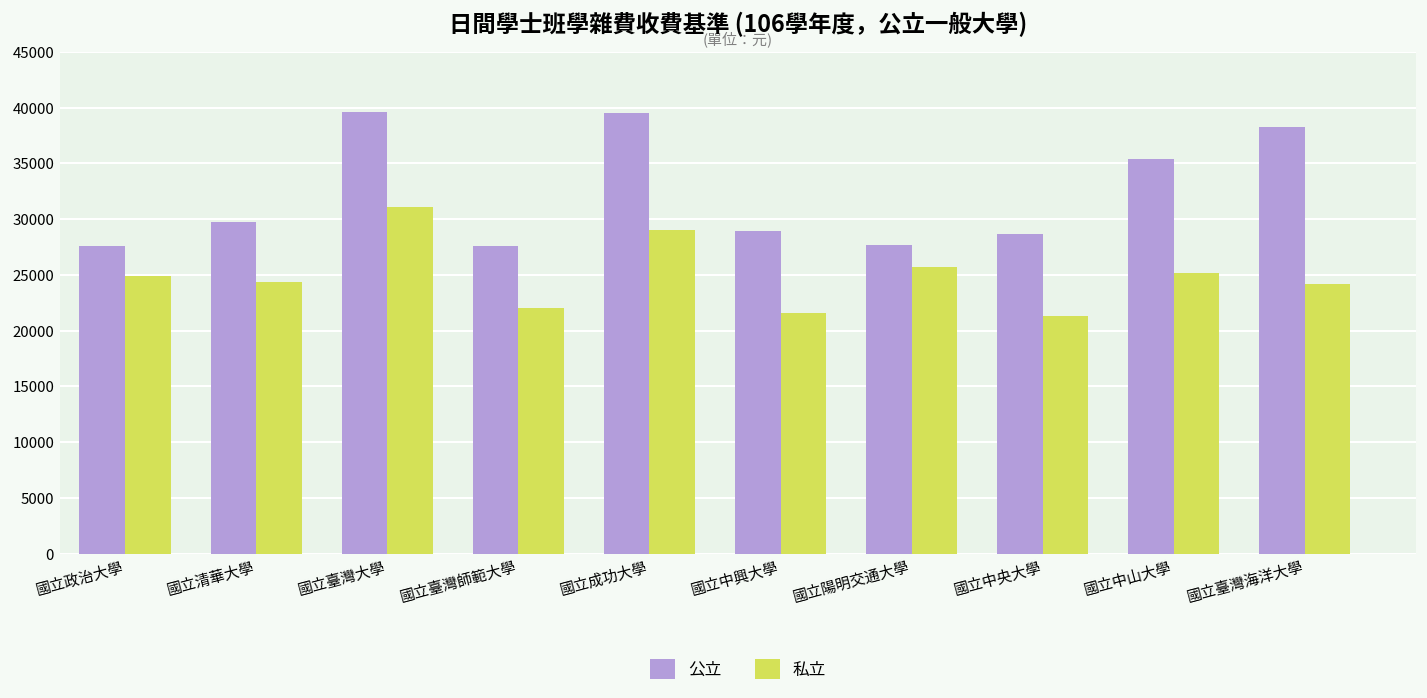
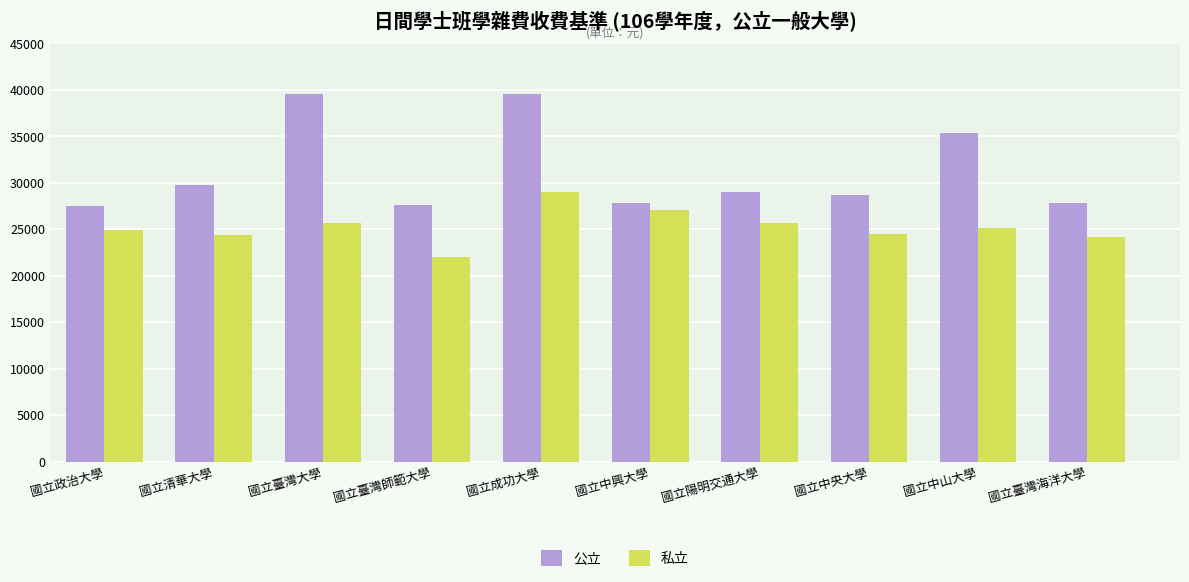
  {
    "公立": {
      "國立政治大學": 28000,
      "國立清華大學": 30000,
      "國立臺灣大學": 40000,
      "國立臺灣師範大學": 28000,
      "國立成功大學": 40000,
-     "國立中興大學": 29000,
-     "國立陽明交通大學": 28000,
+     "國立中興大學": 28000,
+     "國立陽明交通大學": 29000,
      "國立中央大學": 29000,
      "國立中山大學": 35000,
-     "國立臺灣海洋大學": 38000
+     "國立臺灣海洋大學": 28000
    },
    "私立": {
      "國立政治大學": 25000,
      "國立清華大學": 24000,
-     "國立臺灣大學": 31000,
+     "國立臺灣大學": 26000,
      "國立臺灣師範大學": 22000,
      "國立成功大學": 29000,
-     "國立中興大學": 22000,
+     "國立中興大學": 27000,
      "國立陽明交通大學": 26000,
-     "國立中央大學": 21000,
+     "國立中央大學": 25000,
      "國立中山大學": 25000,
      "國立臺灣海洋大學": 24000
    }
  }
